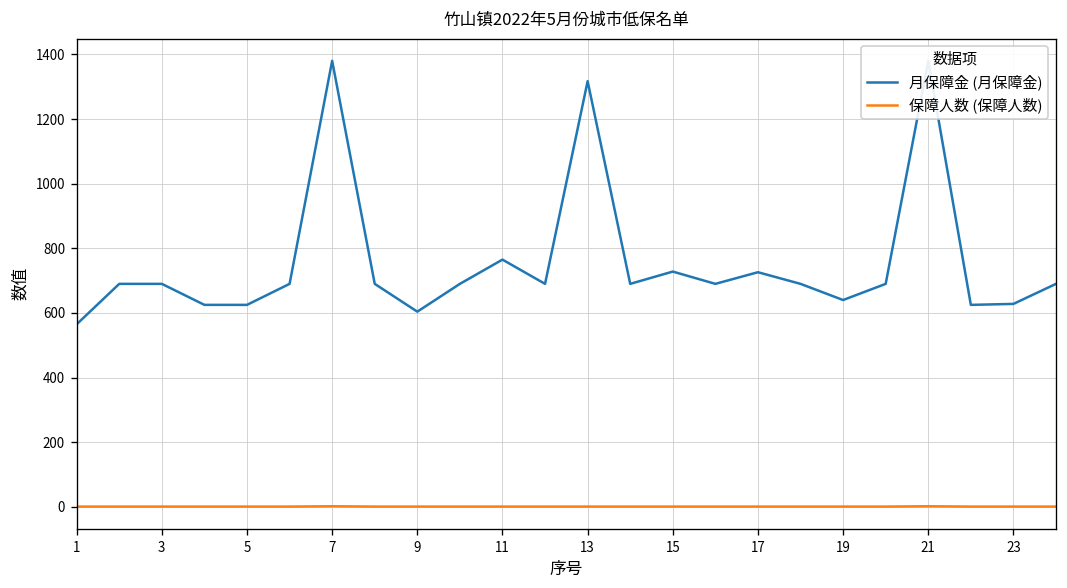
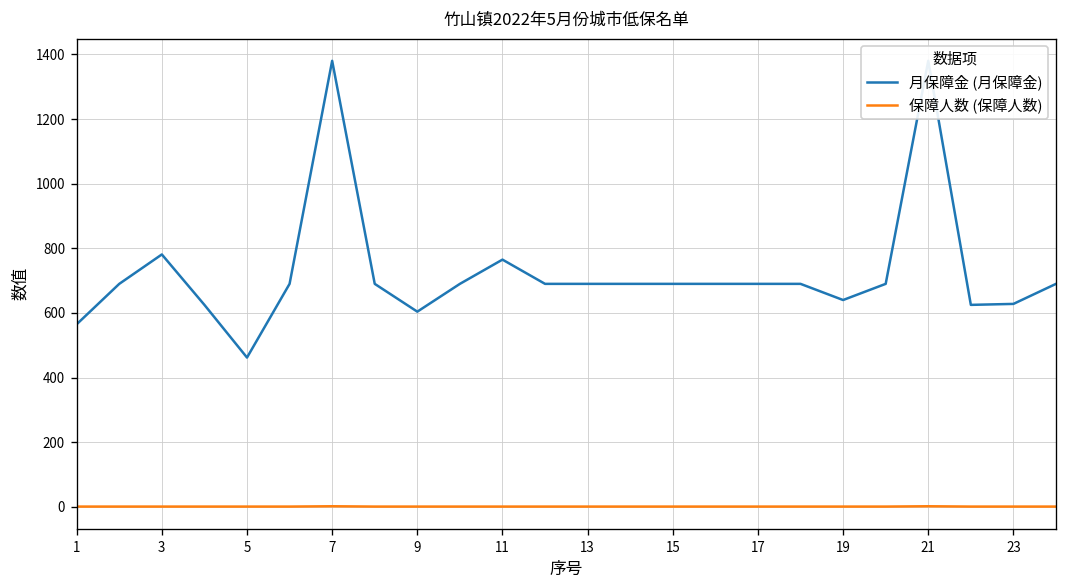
  {
    "月保障金 (月保障金)": {
      "1": 570,
-     "3": 690,
-     "5": 630,
+     "3": 780,
+     "5": 460,
      "7": 1380,
      "9": 600,
      "11": 770,
-     "13": 1320,
-     "15": 730,
-     "17": 730,
+     "13": 690,
+     "15": 690,
+     "17": 690,
      "19": 640,
      "23": 630
    },
    "保障人数 (保障人数)": {
      "1": 0,
      "3": 0,
      "5": 0,
      "7": 0,
      "9": 0,
      "11": 0,
      "13": 0,
      "15": 0,
      "17": 0,
      "19": 0,
      "21": 0,
      "23": 0
    }
  }
